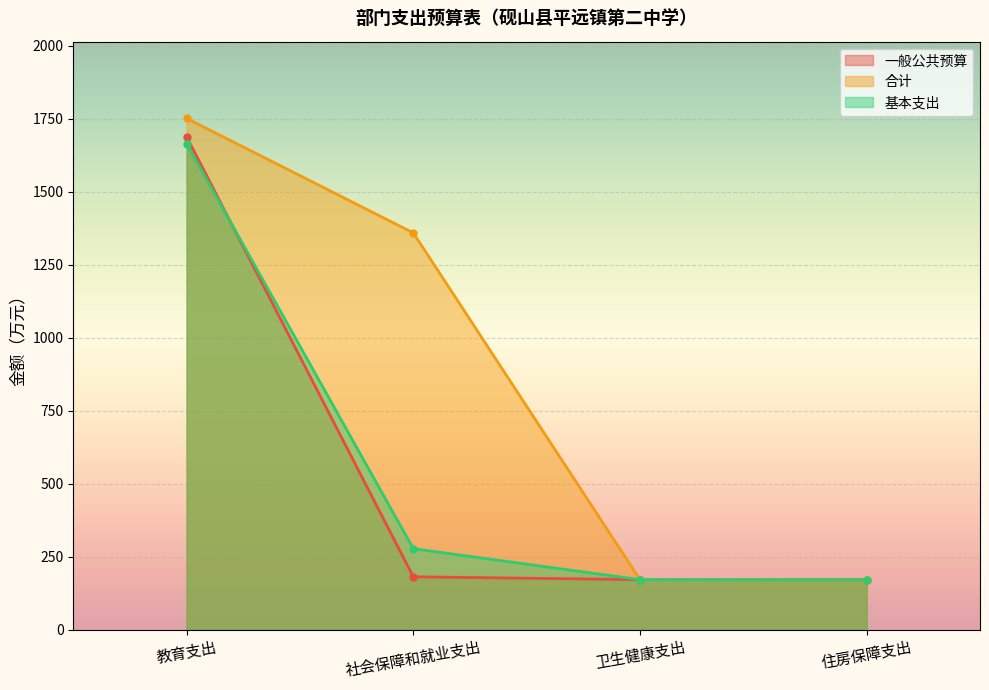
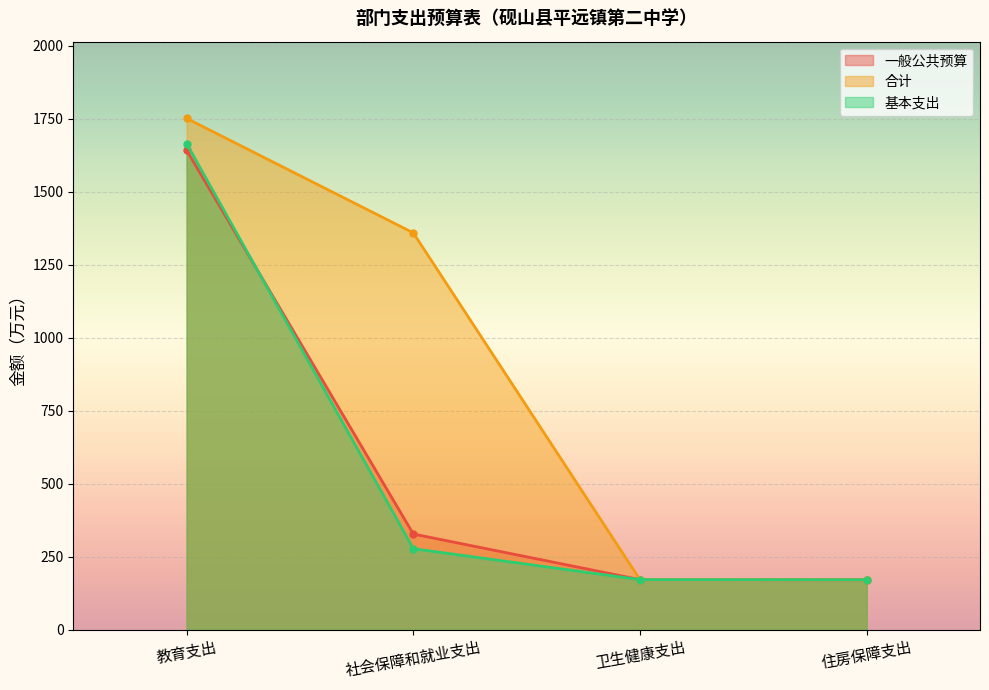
  {
    "一般公共预算": {
-     "教育支出": 1690,
-     "社会保障和就业支出": 180
+     "教育支出": 1640,
+     "社会保障和就业支出": 330
    },
    "合计": {
      "教育支出": 1750,
      "社会保障和就业支出": 1360
    },
    "基本支出": {
      "教育支出": 1670,
      "社会保障和就业支出": 280
    }
  }
